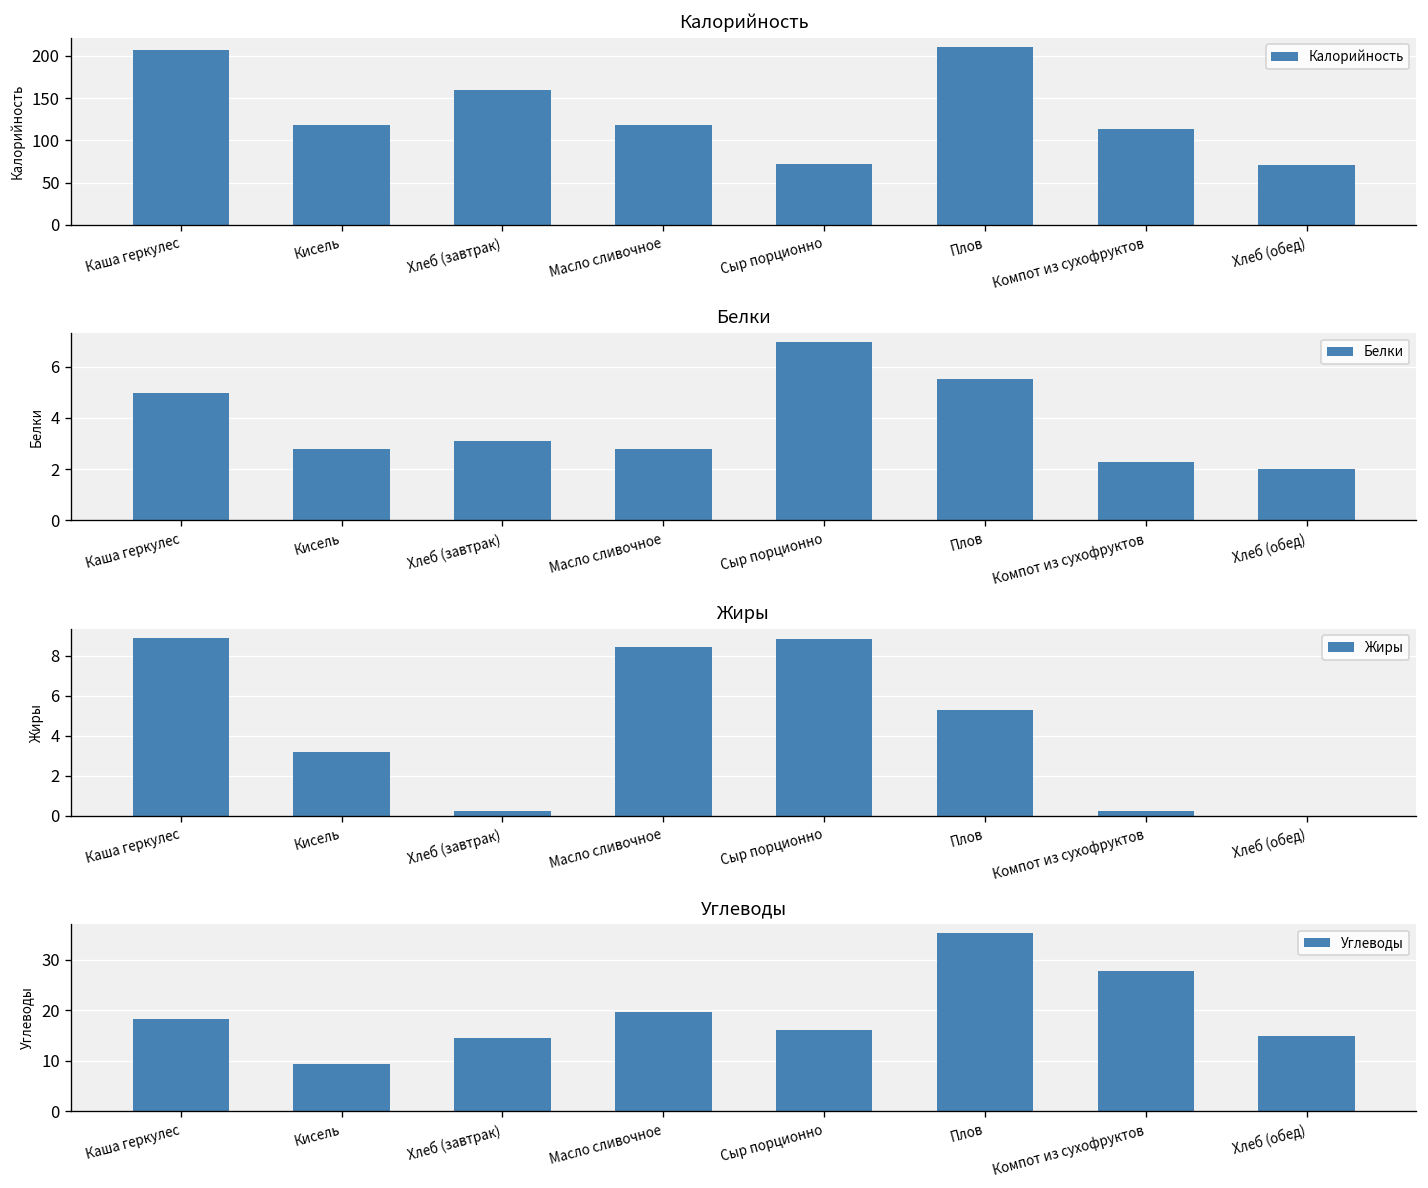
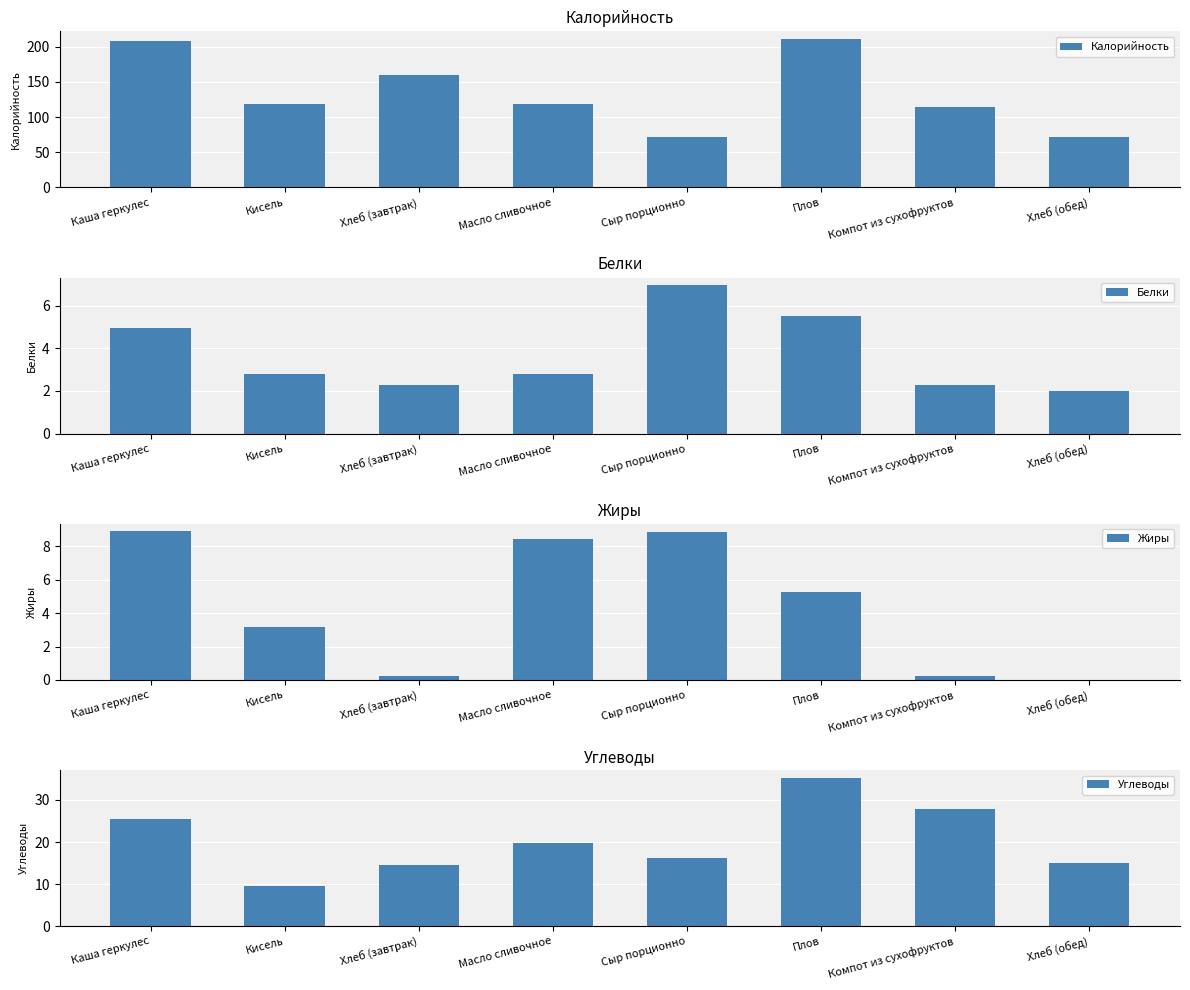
  {
    "Калорийность": {
      "Каша геркулес": 210,
      "Кисель": 120,
      "Хлеб (завтрак)": 160,
      "Масло сливочное": 120,
      "Сыр порционно": 70,
      "Плов": 210,
      "Компот из сухофруктов": 110,
      "Хлеб (обед)": 70
    },
    "Белки": {
      "Каша геркулес": 5.0,
      "Кисель": 2.8,
-     "Хлеб (завтрак)": 3.1,
+     "Хлеб (завтрак)": 2.3,
      "Масло сливочное": 2.8,
      "Сыр порционно": 7.0,
      "Плов": 5.5,
      "Компот из сухофруктов": 2.3,
      "Хлеб (обед)": 2.0
    },
    "Жиры": {
      "Каша геркулес": 8.9,
      "Кисель": 3.2,
      "Хлеб (завтрак)": 0.2,
      "Масло сливочное": 8.4,
      "Сыр порционно": 8.9,
      "Плов": 5.3,
      "Компот из сухофруктов": 0.2,
      "Хлеб (обед)": 0.0
    },
    "Углеводы": {
-     "Каша геркулес": 18,
+     "Каша геркулес": 25,
      "Кисель": 9,
      "Хлеб (завтрак)": 15,
      "Масло сливочное": 20,
      "Сыр порционно": 16,
      "Плов": 35,
      "Компот из сухофруктов": 28,
      "Хлеб (обед)": 15
    }
  }
